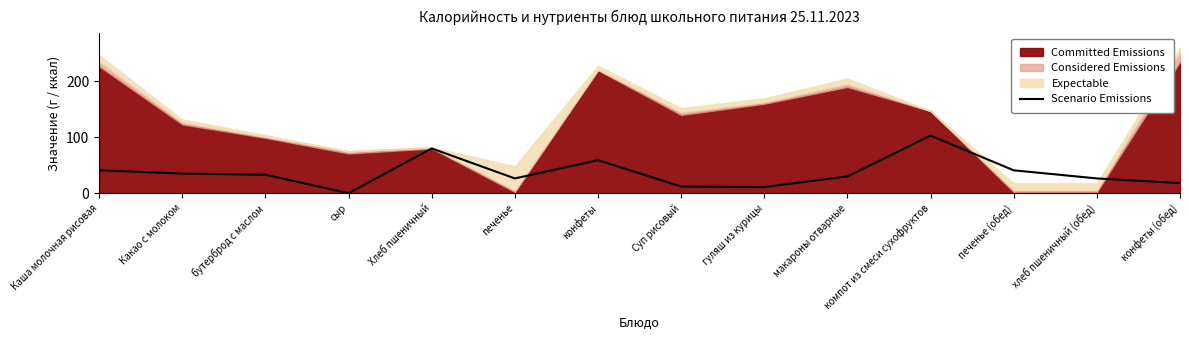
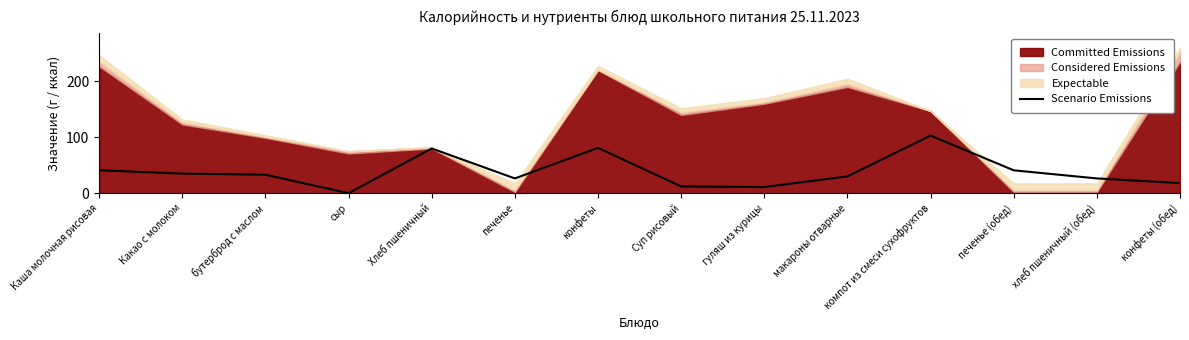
  {
    "Scenario Emissions": {
      "Каша молочная рисовая": 40,
      "Какао с молоком": 40,
      "бутерброд с маслом": 30,
      "сыр": 0,
      "печенье": 30,
-     "конфеты": 60,
+     "конфеты": 80,
      "Суп рисовый": 10,
      "гуляш из курицы": 10,
      "макароны отварные": 30,
      "компот из смеси сухофруктов": 100,
      "печенье (обед)": 40,
      "хлеб пшеничный (обед)": 30,
      "конфеты (обед)": 20
    },
    "Committed Emissions": {
      "Каша молочная рисовая": 230,
      "Суп рисовый": 140,
      "макароны отварные": 190,
      "конфеты (обед)": 240
    },
    "Considered Emissions": {
      "Каша молочная рисовая": 10,
      "Суп рисовый": 10,
      "макароны отварные": 10,
      "конфеты (обед)": 20
    },
    "Expectable": {
      "Каша молочная рисовая": 10,
      "Какао с молоком": 10,
-     "печенье": 40,
+     "печенье": 10,
      "конфеты": 10,
      "Суп рисовый": 10,
      "гуляш из курицы": 10,
      "макароны отварные": 10,
      "печенье (обед)": 10,
      "хлеб пшеничный (обед)": 10,
      "конфеты (обед)": 10
    }
  }
